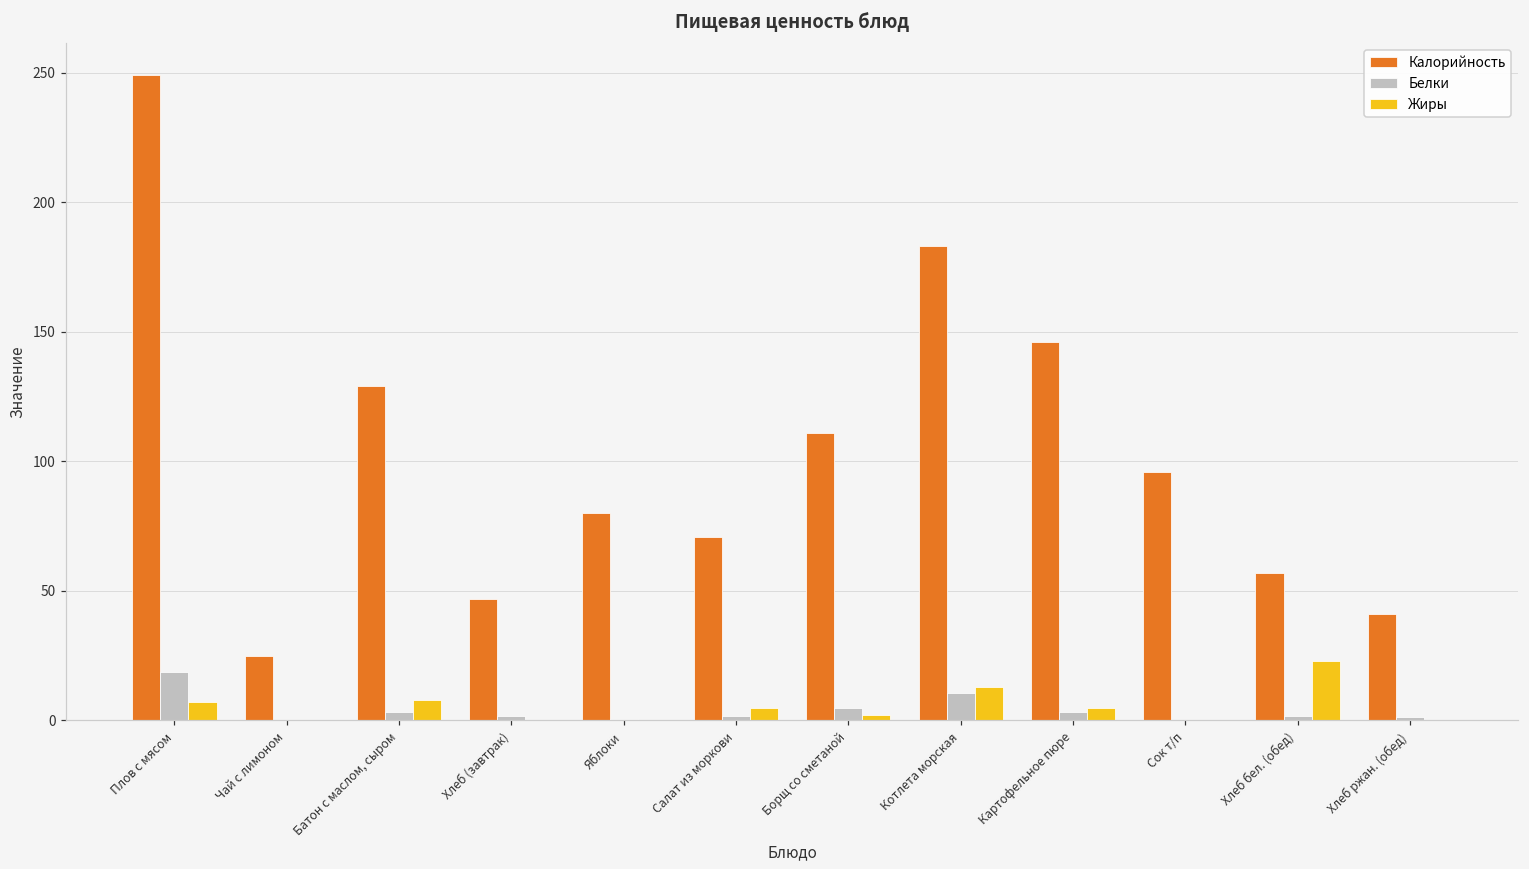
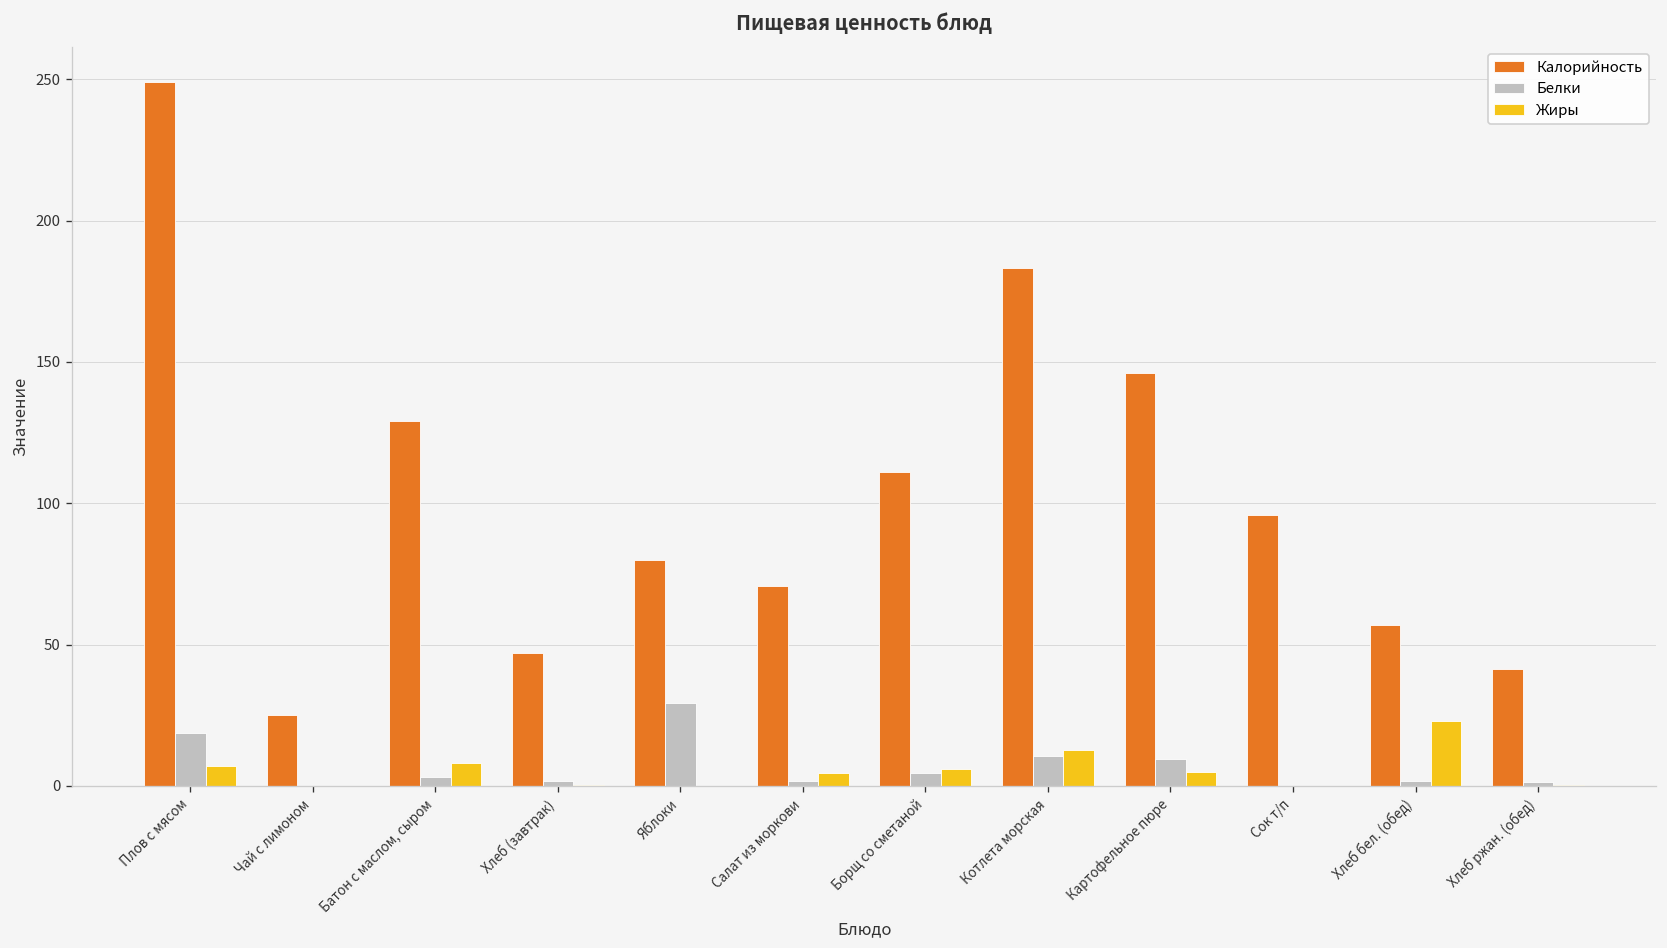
  {
    "Калорийность": {
      "Плов с мясом": 249,
      "Чай с лимоном": 25,
      "Батон с маслом, сыром": 129,
      "Хлеб (завтрак)": 47,
      "Яблоки": 80,
      "Салат из моркови": 71,
      "Борщ со сметаной": 111,
      "Котлета морская": 183,
      "Картофельное пюре": 146,
      "Сок т/п": 96,
      "Хлеб бел. (обед)": 57,
      "Хлеб ржан. (обед)": 41
    },
    "Белки": {
      "Плов с мясом": 19,
      "Чай с лимоном": 0,
      "Батон с маслом, сыром": 3,
      "Хлеб (завтрак)": 2,
-     "Яблоки": 1,
+     "Яблоки": 29,
      "Салат из моркови": 2,
      "Борщ со сметаной": 5,
      "Котлета морская": 11,
-     "Картофельное пюре": 3,
+     "Картофельное пюре": 10,
      "Сок т/п": 0,
      "Хлеб бел. (обед)": 2,
      "Хлеб ржан. (обед)": 1
    },
    "Жиры": {
      "Плов с мясом": 7,
      "Чай с лимоном": 0,
      "Батон с маслом, сыром": 8,
      "Яблоки": 0,
      "Салат из моркови": 5,
-     "Борщ со сметаной": 2,
+     "Борщ со сметаной": 6,
      "Котлета морская": 13,
      "Картофельное пюре": 5,
      "Сок т/п": 0,
      "Хлеб бел. (обед)": 23
    }
  }
